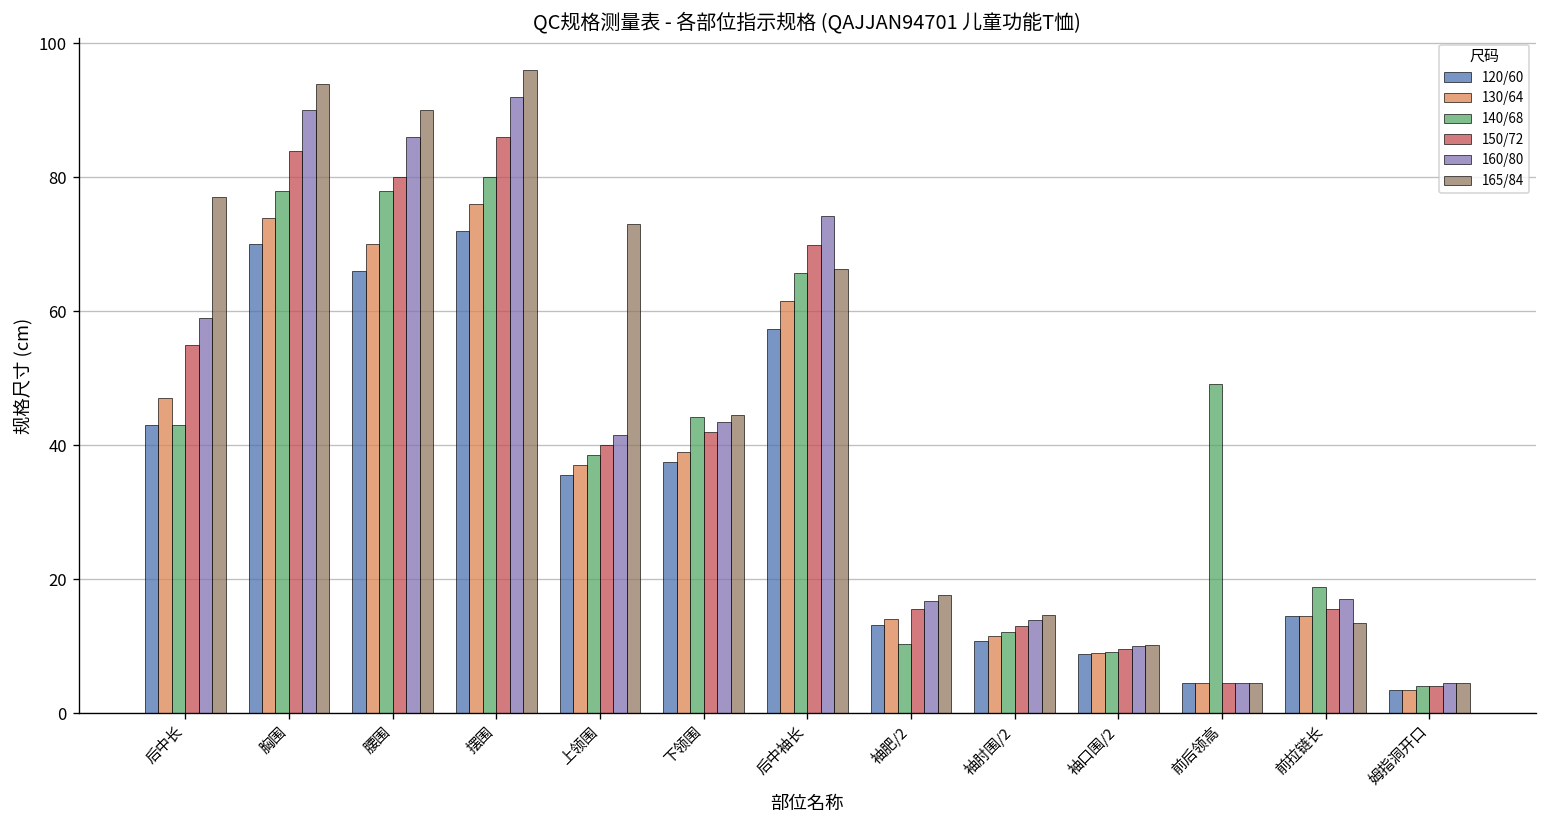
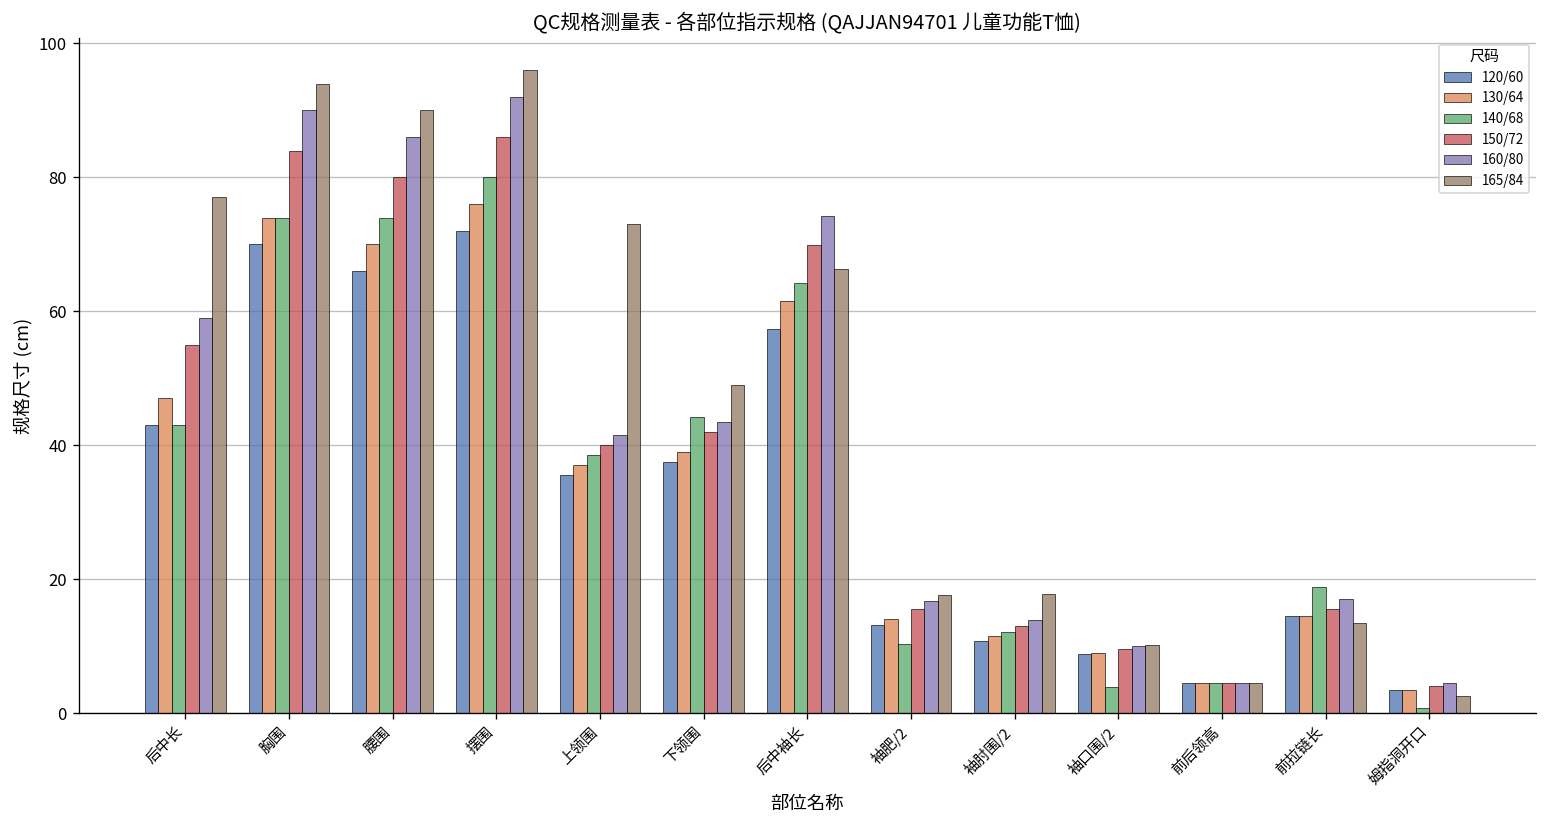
  {
    "140/68": {
      "后中长": 43,
-     "胸围": 78,
-     "腰围": 78,
+     "胸围": 74,
+     "腰围": 74,
      "摆围": 80,
      "上领围": 39,
      "下领围": 44,
-     "后中袖长": 66,
+     "后中袖长": 64,
      "袖肥/2": 10,
      "袖肘围/2": 12,
-     "袖口围/2": 9,
-     "前后领高": 49,
+     "袖口围/2": 4,
+     "前后领高": 5,
      "前拉链长": 19,
-     "姆指洞开口": 4
+     "姆指洞开口": 1
    },
    "165/84": {
      "后中长": 77,
      "胸围": 94,
      "腰围": 90,
      "摆围": 96,
      "上领围": 73,
-     "下领围": 45,
+     "下领围": 49,
      "后中袖长": 66,
      "袖肥/2": 18,
-     "袖肘围/2": 15,
+     "袖肘围/2": 18,
      "袖口围/2": 10,
      "前后领高": 5,
      "前拉链长": 14,
-     "姆指洞开口": 5
+     "姆指洞开口": 3
    }
  }
